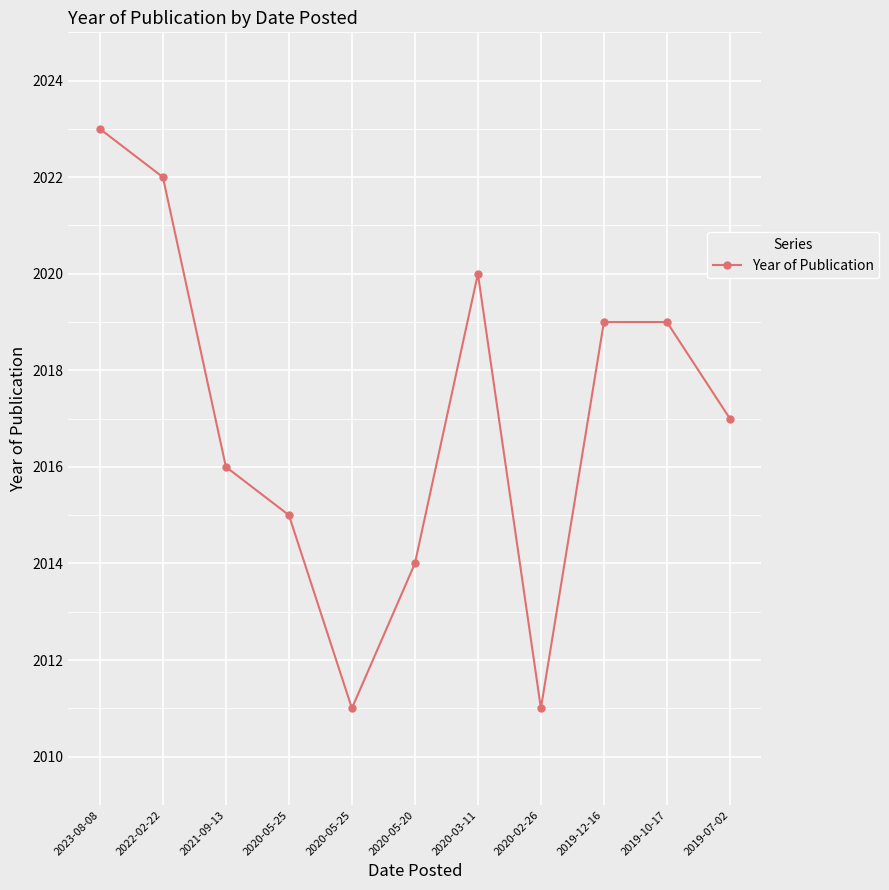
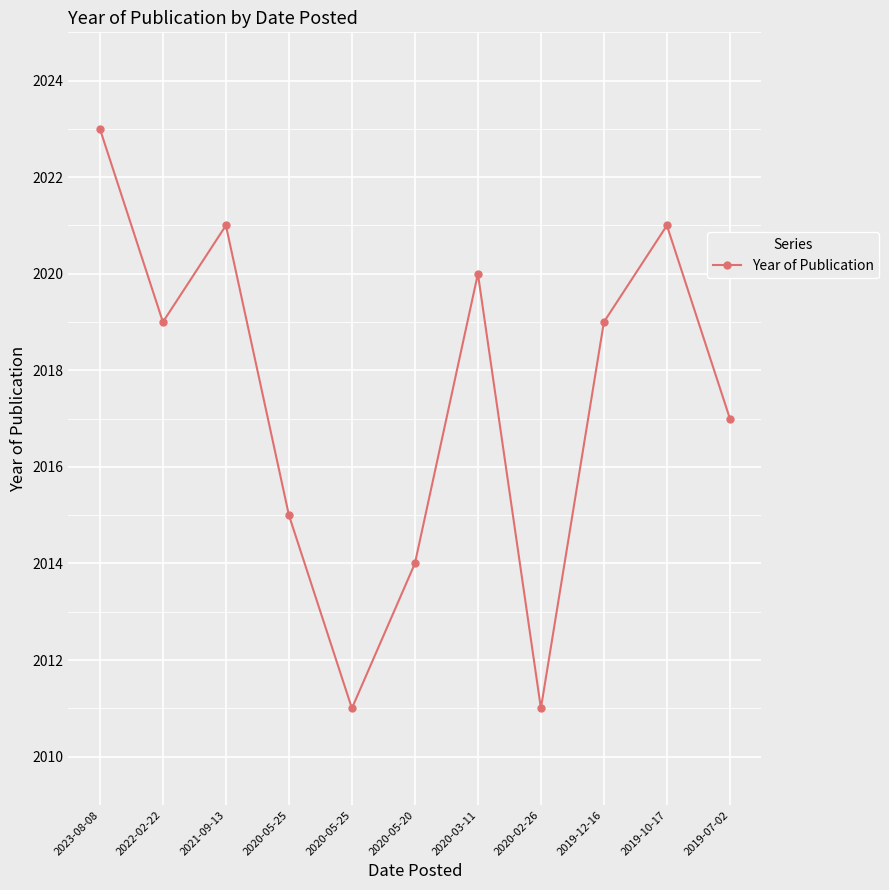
  {
    "2023-08-08": 2023,
-   "2022-02-22": 2022,
-   "2021-09-13": 2016,
+   "2022-02-22": 2019,
+   "2021-09-13": 2021,
    "2020-05-20": 2014,
    "2020-03-11": 2020,
    "2020-02-26": 2011,
    "2019-12-16": 2019,
-   "2019-10-17": 2019,
+   "2019-10-17": 2021,
    "2019-07-02": 2017
  }
